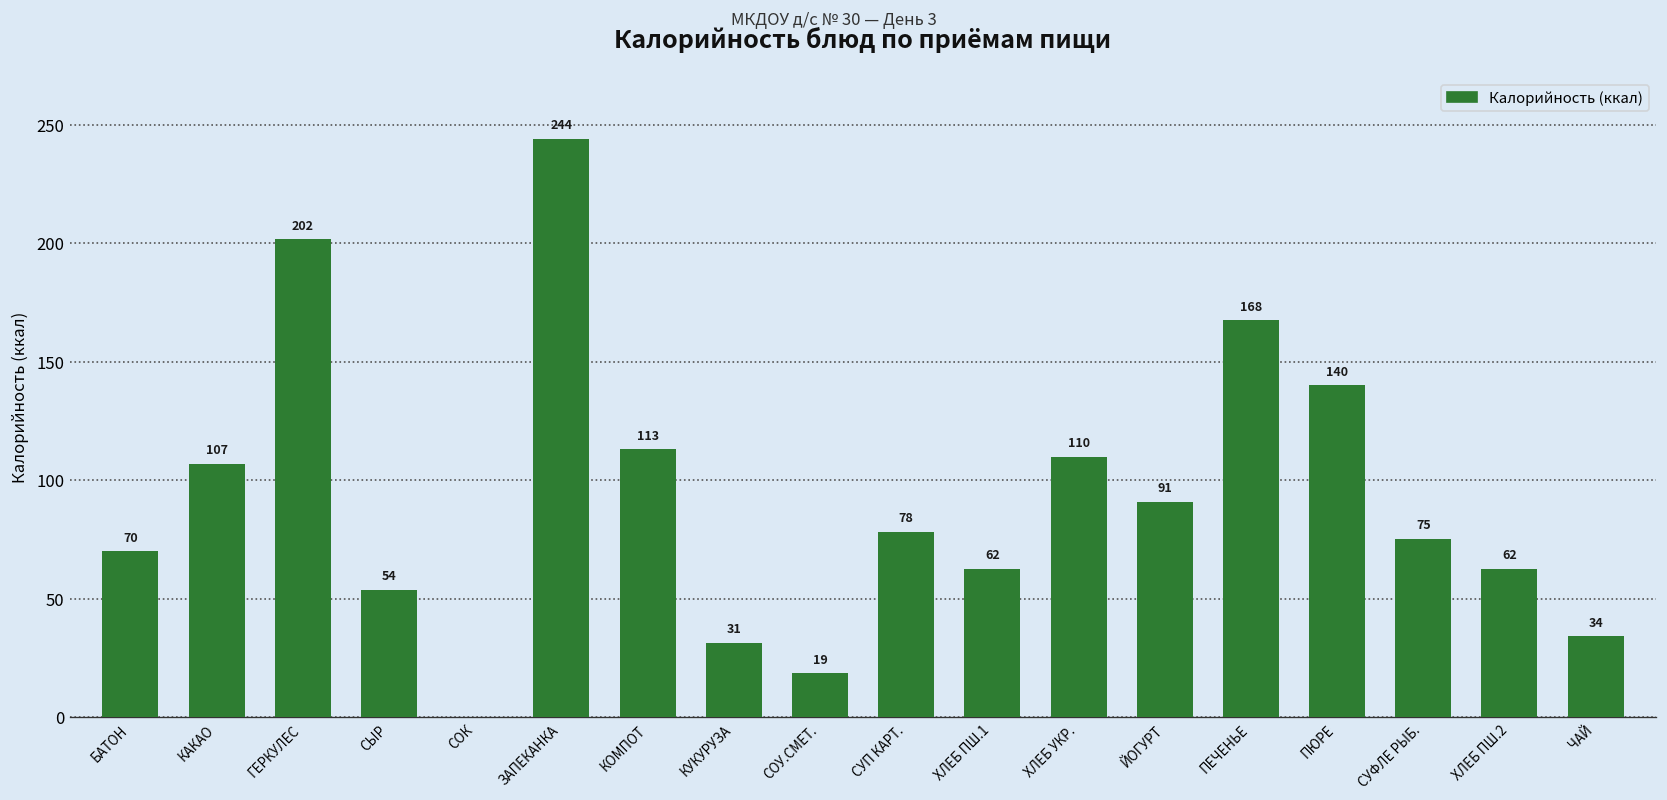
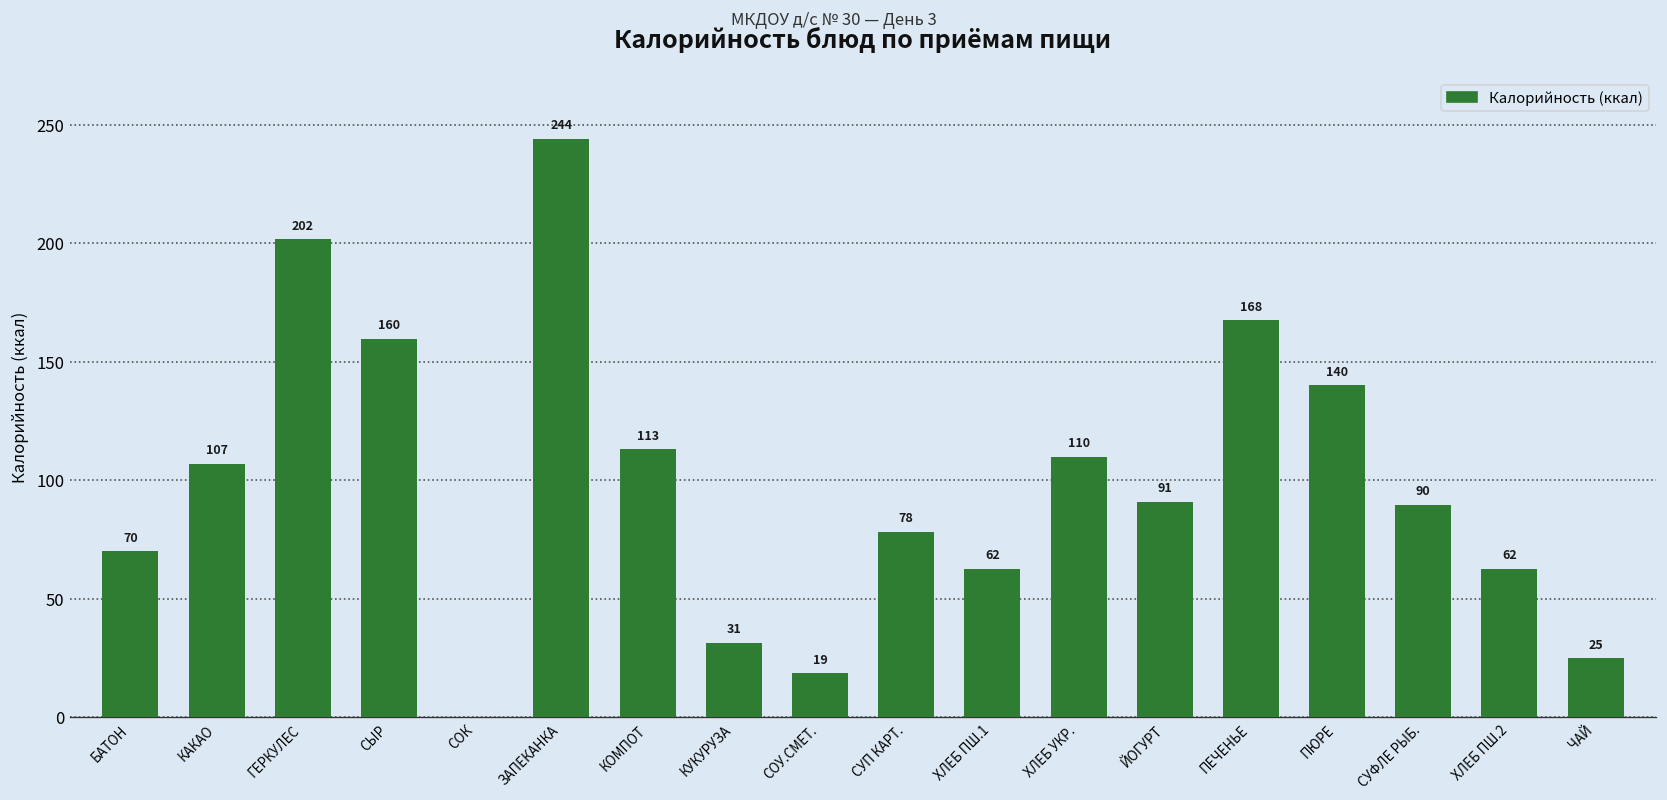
  {
    "БАТОН": 70,
    "КАКАО": 107,
    "ГЕРКУЛЕС": 202,
-   "СЫР": 54,
+   "СЫР": 160,
    "ЗАПЕКАНКА": 244,
    "КОМПОТ": 113,
    "КУКУРУЗА": 31,
    "СОУ.СМЕТ.": 19,
    "СУП КАРТ.": 78,
    "ХЛЕБ ПШ.1": 62,
    "ХЛЕБ УКР.": 110,
    "ЙОГУРТ": 91,
    "ПЕЧЕНЬЕ": 168,
    "ПЮРЕ": 140,
-   "СУФЛЕ РЫБ.": 75,
+   "СУФЛЕ РЫБ.": 90,
    "ХЛЕБ ПШ.2": 62,
-   "ЧАЙ": 34
+   "ЧАЙ": 25
  }
